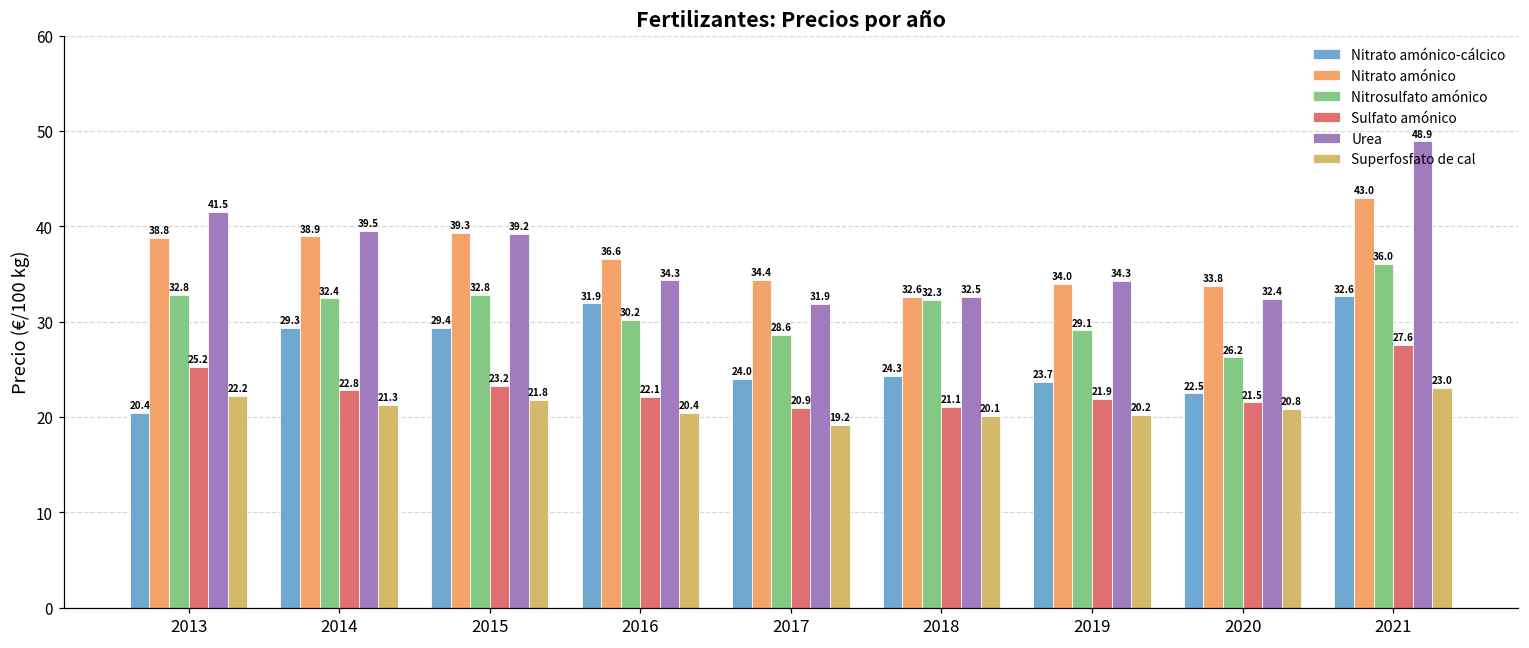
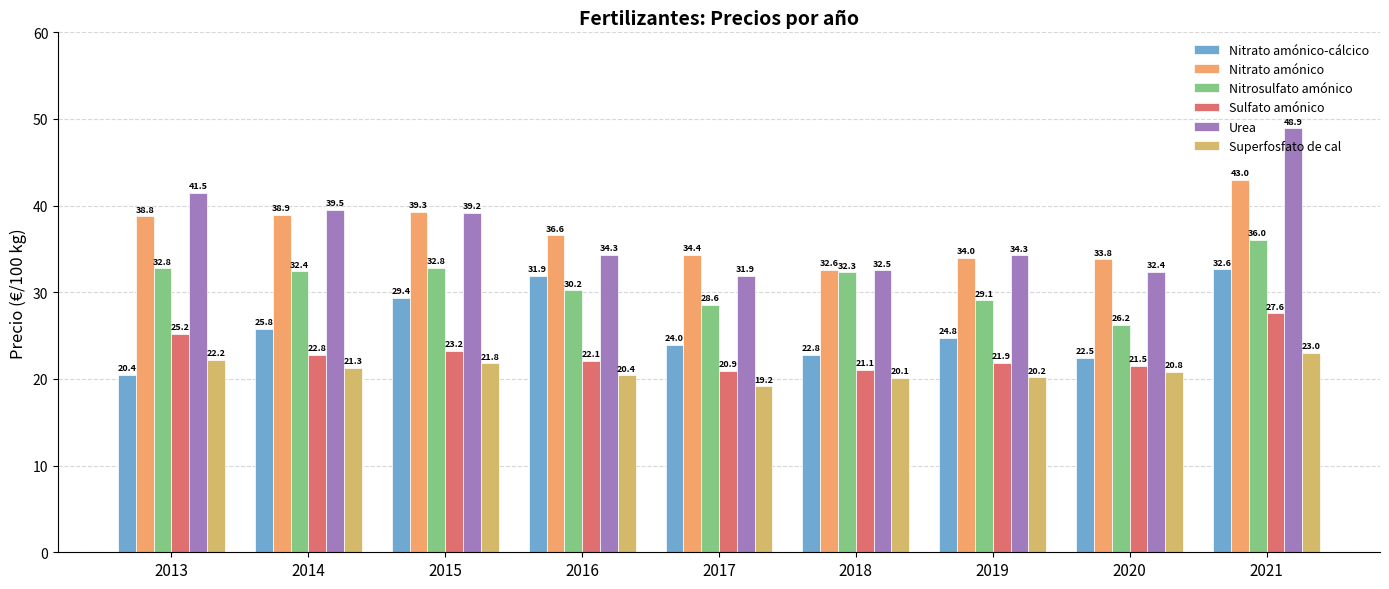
  {
    "Nitrato amónico-cálcico": {
      "2013": 20.4,
-     "2014": 29.3,
+     "2014": 25.8,
      "2015": 29.4,
      "2016": 31.9,
      "2017": 24.0,
-     "2018": 24.3,
-     "2019": 23.7,
+     "2018": 22.8,
+     "2019": 24.8,
      "2020": 22.5,
      "2021": 32.6
    },
    "Nitrosulfato amónico": {
      "2013": 32.8,
      "2014": 32.4,
      "2015": 32.8,
      "2016": 30.2,
      "2017": 28.6,
      "2018": 32.3,
      "2019": 29.1,
      "2020": 26.2,
      "2021": 36.0
    },
    "Urea": {
      "2013": 41.5,
      "2014": 39.5,
      "2015": 39.2,
      "2016": 34.3,
      "2017": 31.9,
      "2018": 32.5,
      "2019": 34.3,
      "2020": 32.4,
      "2021": 48.9
    }
  }
